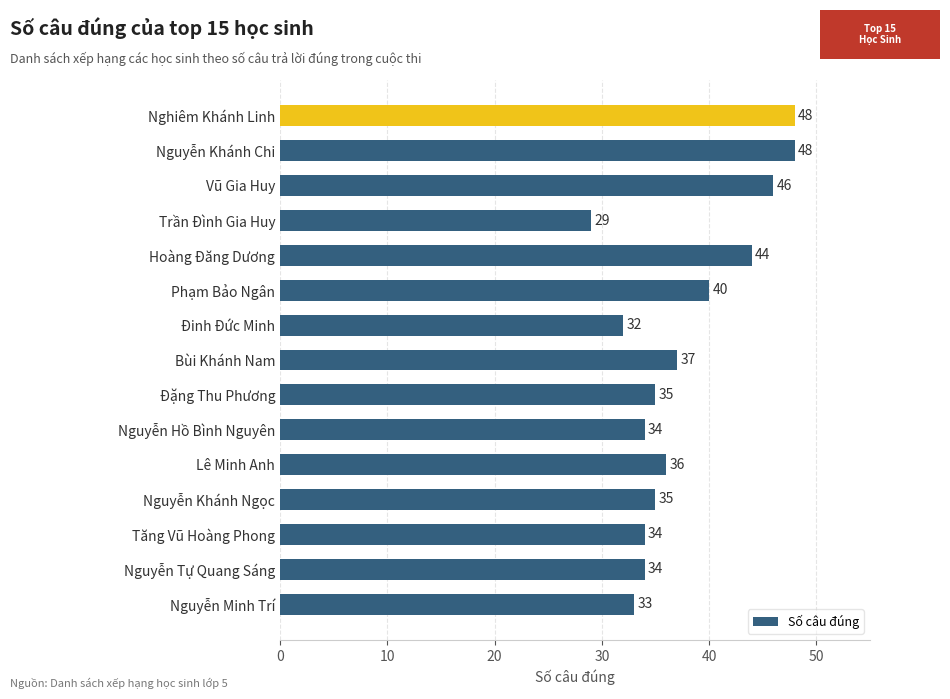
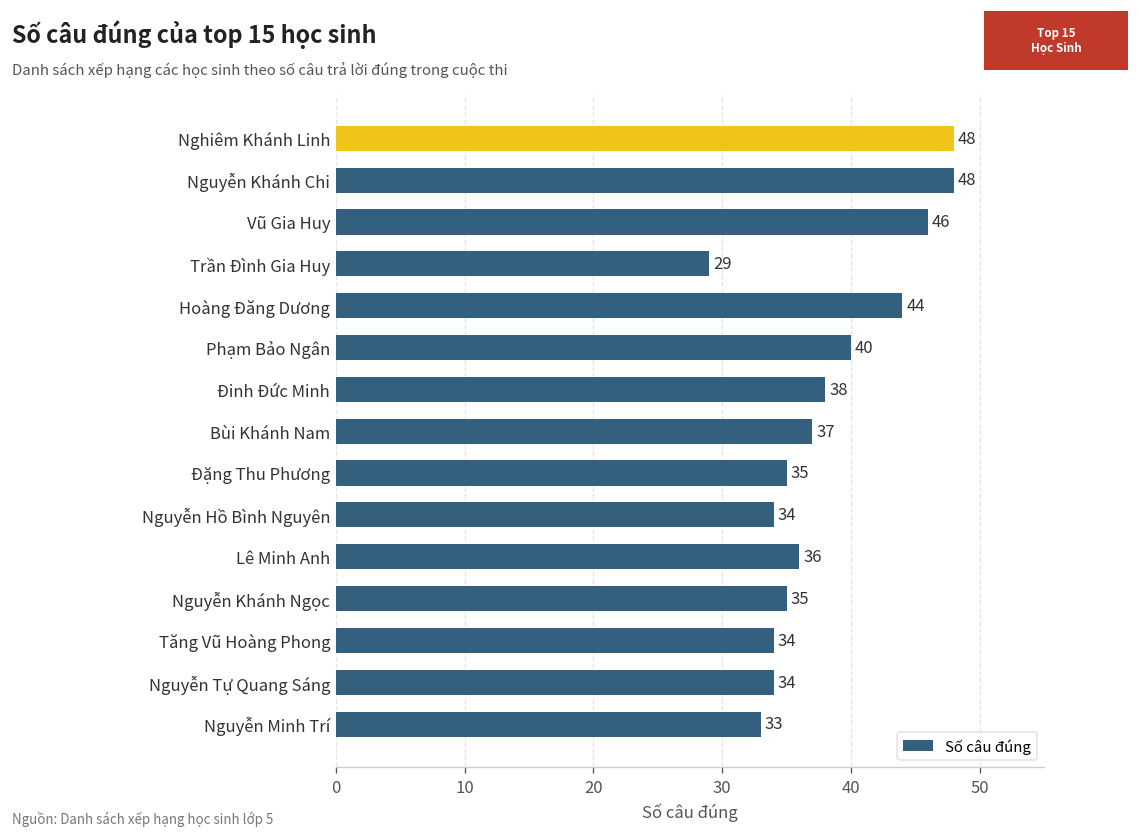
  {
    "Nghiêm Khánh Linh": 48,
    "Nguyễn Khánh Chi": 48,
    "Vũ Gia Huy": 46,
    "Trần Đình Gia Huy": 29,
    "Hoàng Đăng Dương": 44,
    "Phạm Bảo Ngân": 40,
-   "Đinh Đức Minh": 32,
+   "Đinh Đức Minh": 38,
    "Bùi Khánh Nam": 37,
    "Đặng Thu Phương": 35,
    "Nguyễn Hồ Bình Nguyên": 34,
    "Lê Minh Anh": 36,
    "Nguyễn Khánh Ngọc": 35,
    "Tăng Vũ Hoàng Phong": 34,
    "Nguyễn Tự Quang Sáng": 34,
    "Nguyễn Minh Trí": 33
  }
